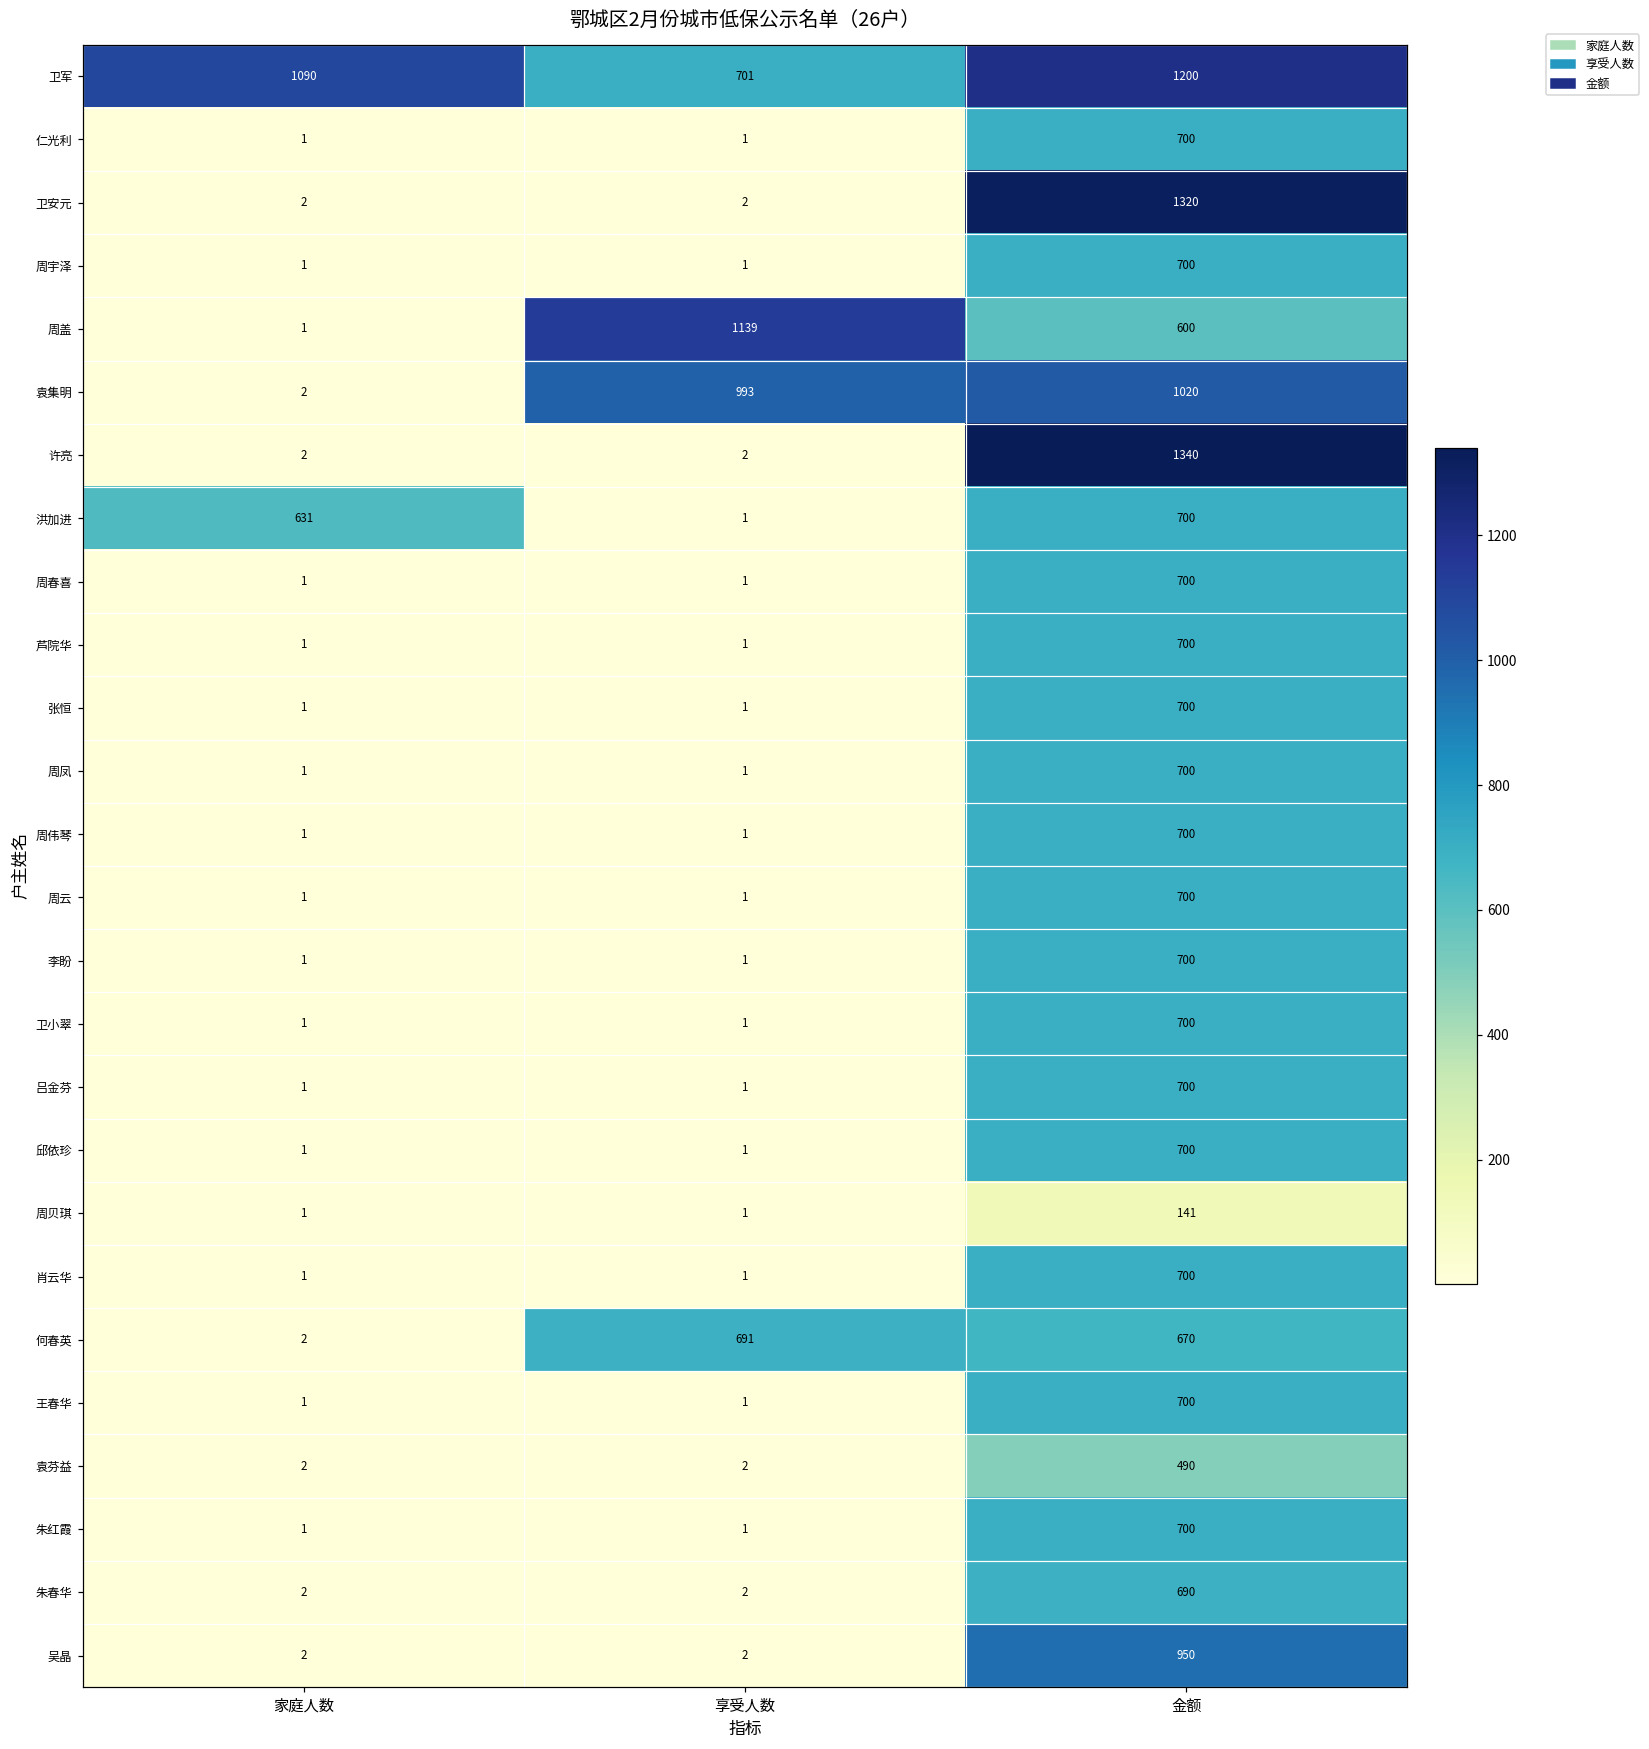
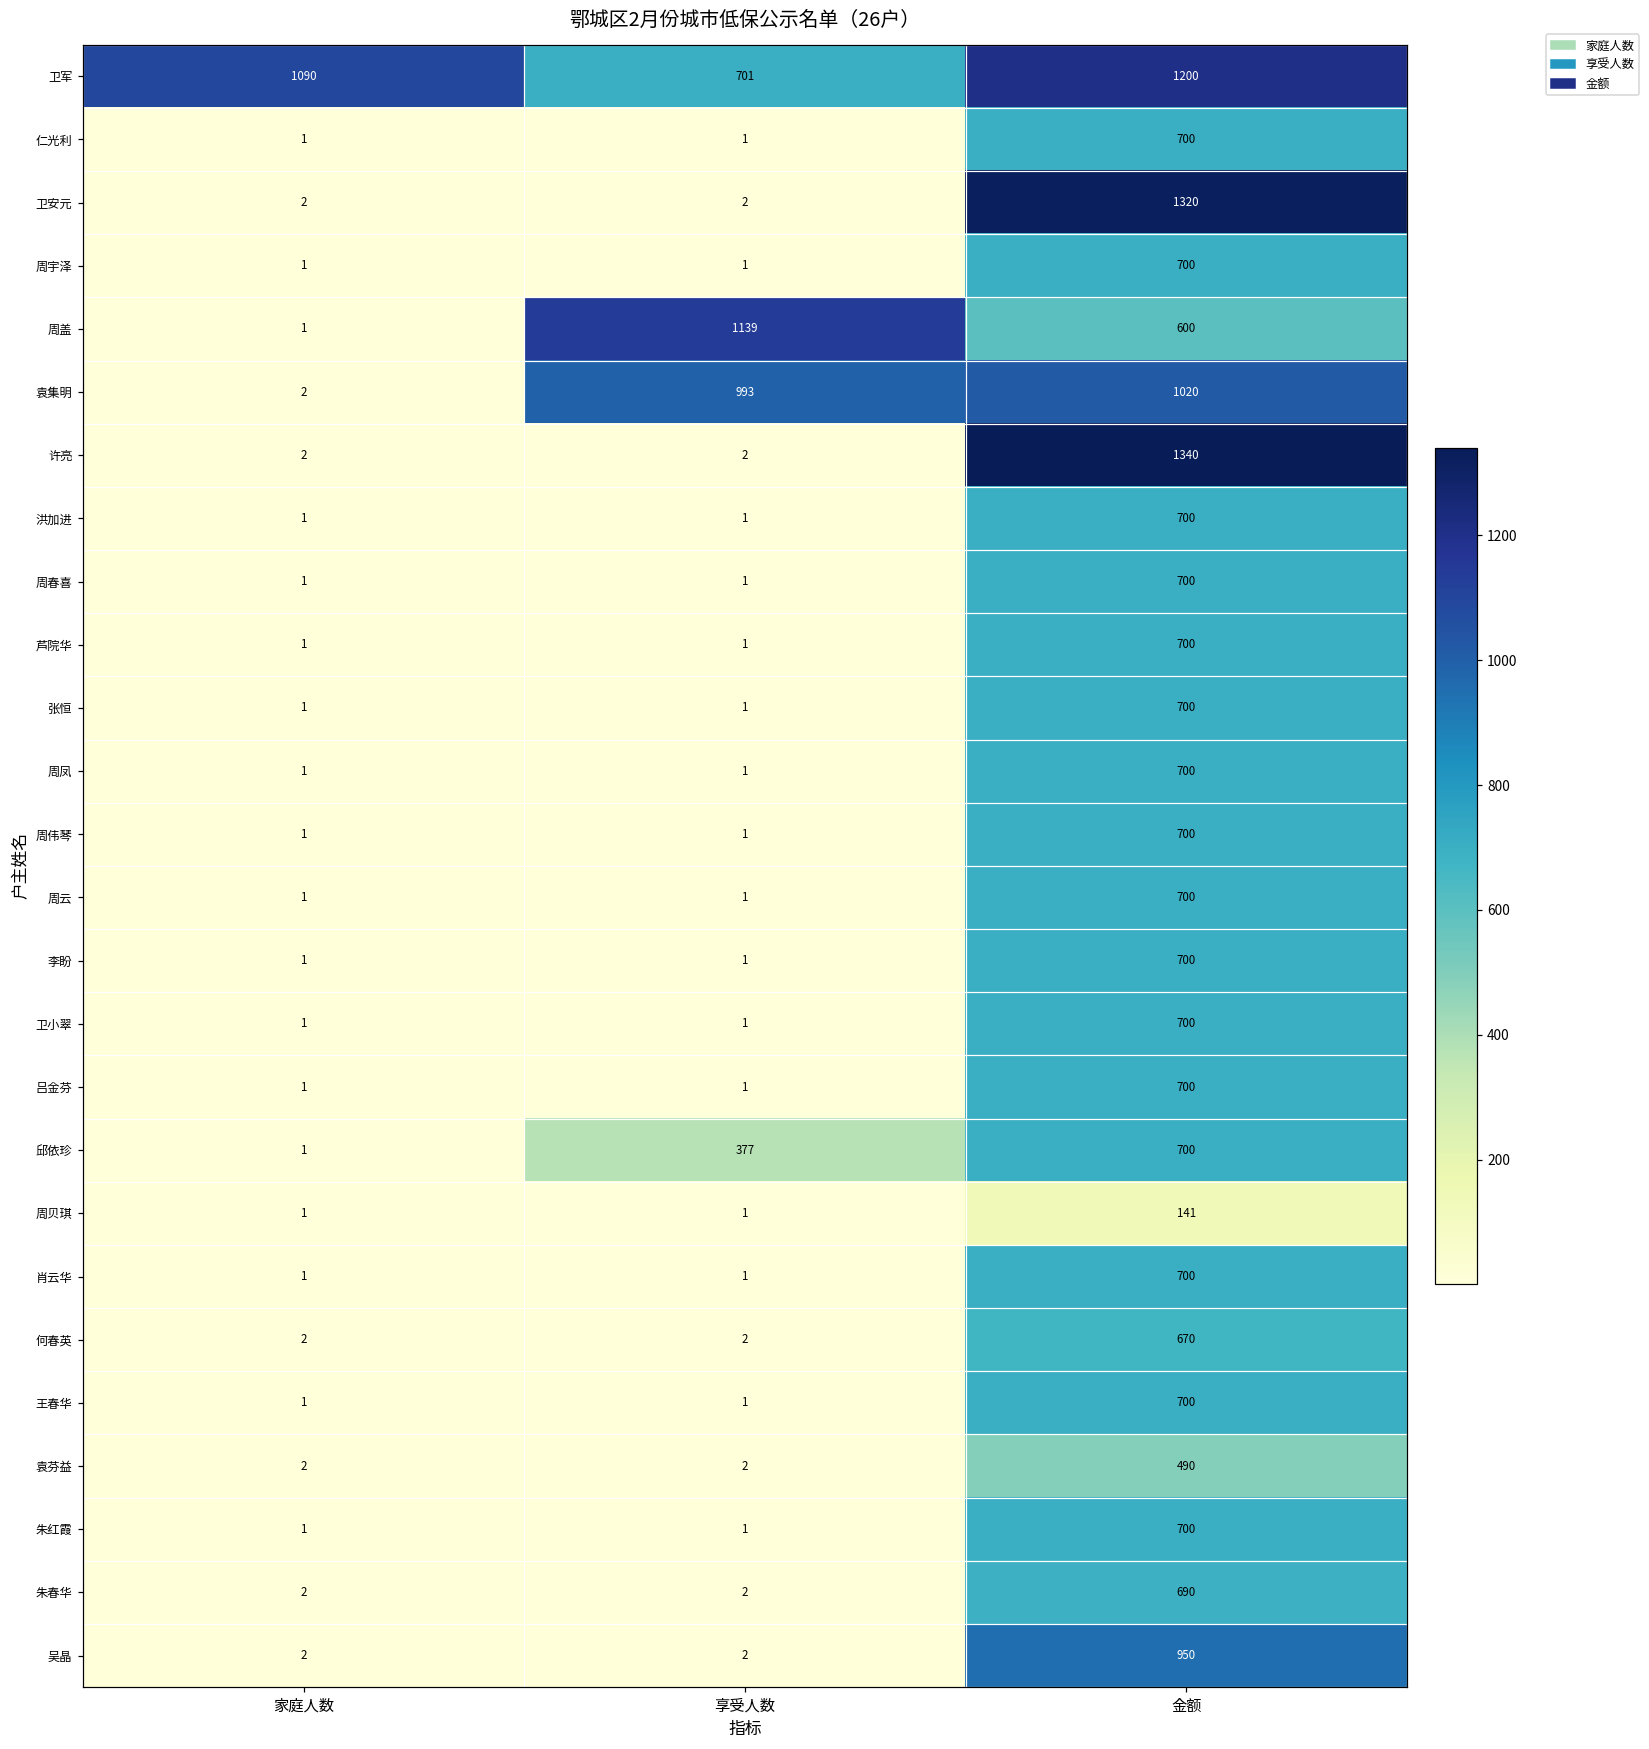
  {
    "卫军": {
      "家庭人数": 1090,
      "享受人数": 701,
      "金额": 1200
    },
    "仁光利": {
      "家庭人数": 1,
      "享受人数": 1,
      "金额": 700
    },
    "卫安元": {
      "家庭人数": 2,
      "享受人数": 2,
      "金额": 1320
    },
    "周宇泽": {
      "家庭人数": 1,
      "享受人数": 1,
      "金额": 700
    },
    "周盖": {
      "家庭人数": 1,
      "享受人数": 1139,
      "金额": 600
    },
    "袁集明": {
      "家庭人数": 2,
      "享受人数": 993,
      "金额": 1020
    },
    "许亮": {
      "家庭人数": 2,
      "享受人数": 2,
      "金额": 1340
    },
    "洪加进": {
-     "家庭人数": 631,
+     "家庭人数": 1,
      "享受人数": 1,
      "金额": 700
    },
    "周春喜": {
      "家庭人数": 1,
      "享受人数": 1,
      "金额": 700
    },
    "芦院华": {
      "家庭人数": 1,
      "享受人数": 1,
      "金额": 700
    },
    "张恒": {
      "家庭人数": 1,
      "享受人数": 1,
      "金额": 700
    },
    "周凤": {
      "家庭人数": 1,
      "享受人数": 1,
      "金额": 700
    },
    "周伟琴": {
      "家庭人数": 1,
      "享受人数": 1,
      "金额": 700
    },
    "周云": {
      "家庭人数": 1,
      "享受人数": 1,
      "金额": 700
    },
    "李盼": {
      "家庭人数": 1,
      "享受人数": 1,
      "金额": 700
    },
    "卫小翠": {
      "家庭人数": 1,
      "享受人数": 1,
      "金额": 700
    },
    "吕金芬": {
      "家庭人数": 1,
      "享受人数": 1,
      "金额": 700
    },
    "邱依珍": {
      "家庭人数": 1,
-     "享受人数": 1,
+     "享受人数": 377,
      "金额": 700
    },
    "周贝琪": {
      "家庭人数": 1,
      "享受人数": 1,
      "金额": 141
    },
    "肖云华": {
      "家庭人数": 1,
      "享受人数": 1,
      "金额": 700
    },
    "何春英": {
      "家庭人数": 2,
-     "享受人数": 691,
+     "享受人数": 2,
      "金额": 670
    },
    "王春华": {
      "家庭人数": 1,
      "享受人数": 1,
      "金额": 700
    },
    "袁芬益": {
      "家庭人数": 2,
      "享受人数": 2,
      "金额": 490
    },
    "朱红霞": {
      "家庭人数": 1,
      "享受人数": 1,
      "金额": 700
    },
    "朱春华": {
      "家庭人数": 2,
      "享受人数": 2,
      "金额": 690
    },
    "吴晶": {
      "家庭人数": 2,
      "享受人数": 2,
      "金额": 950
    }
  }
